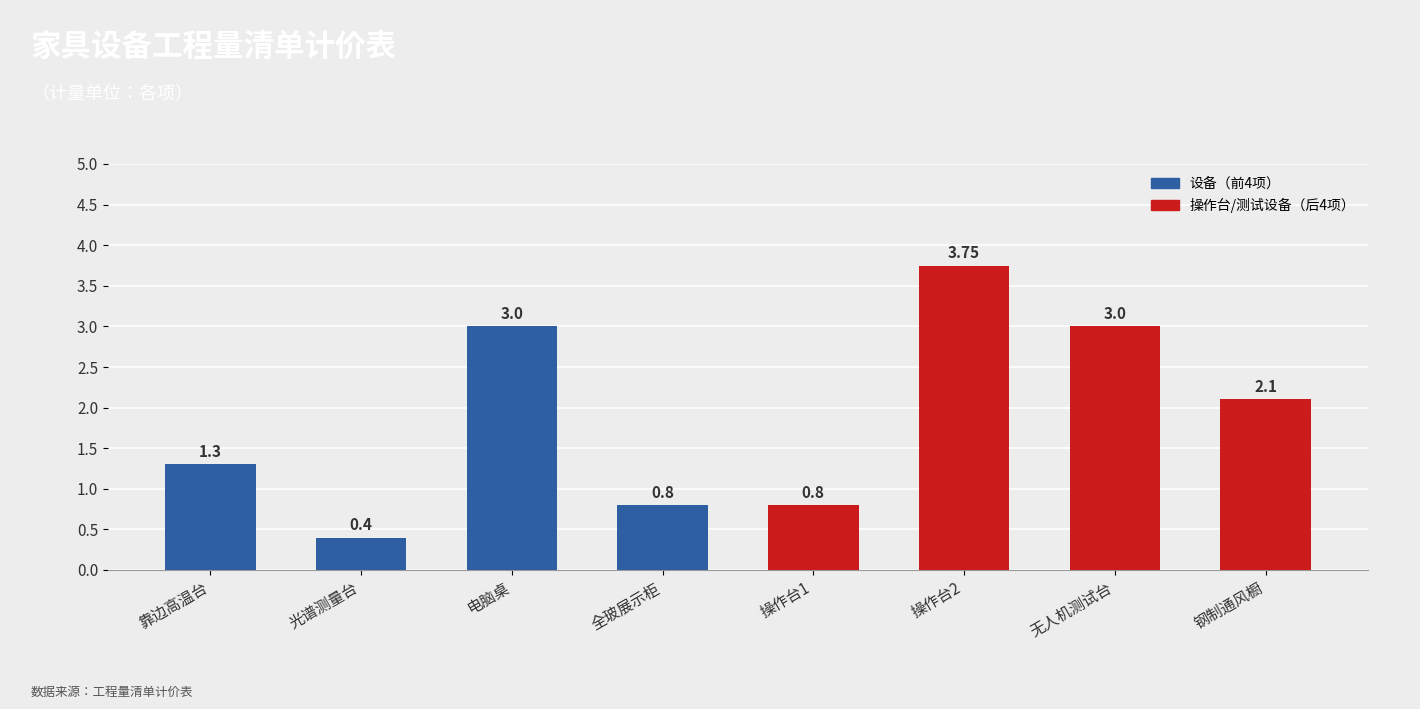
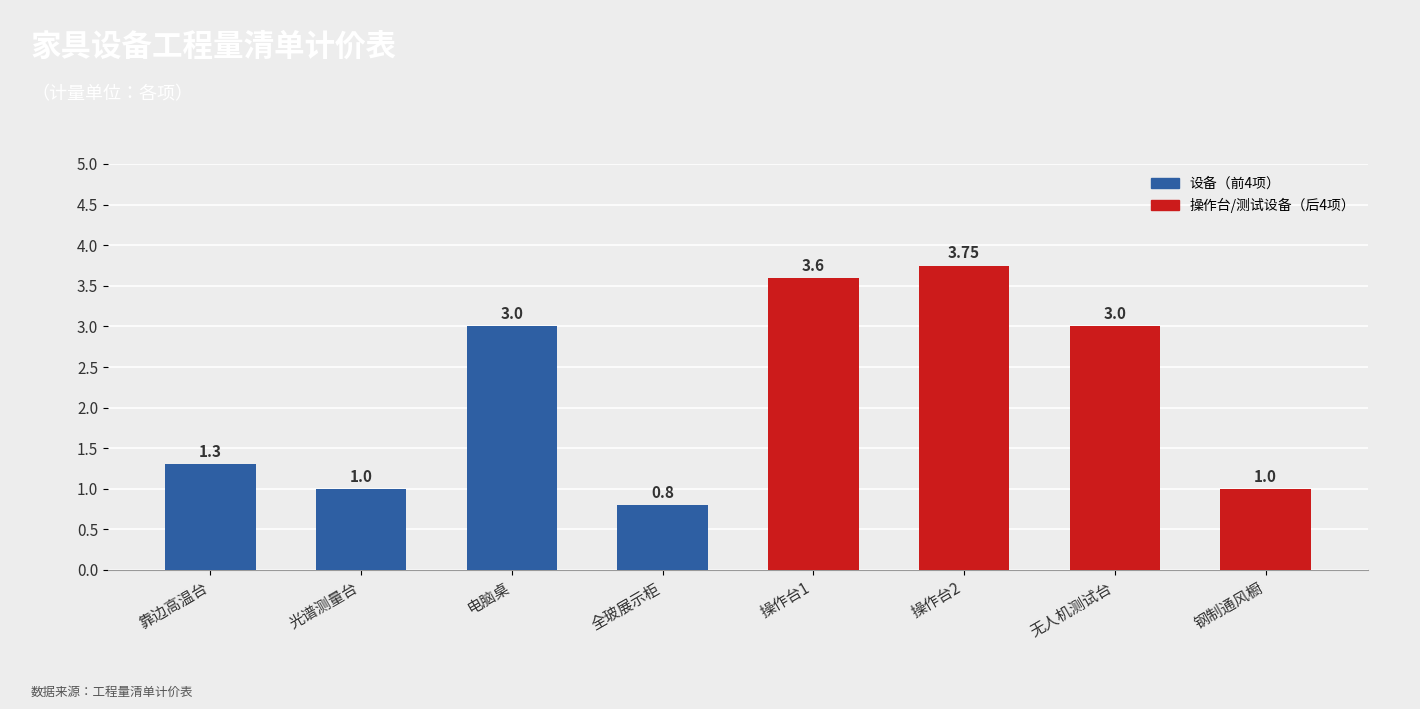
  {
    "靠边高温台": 1.3,
-   "光谱测量台": 0.4,
+   "光谱测量台": 1.0,
    "电脑桌": 3.0,
    "全玻展示柜": 0.8,
-   "操作台1": 0.8,
+   "操作台1": 3.6,
    "操作台2": 3.75,
    "无人机测试台": 3.0,
-   "钢制通风橱": 2.1
+   "钢制通风橱": 1.0
  }
